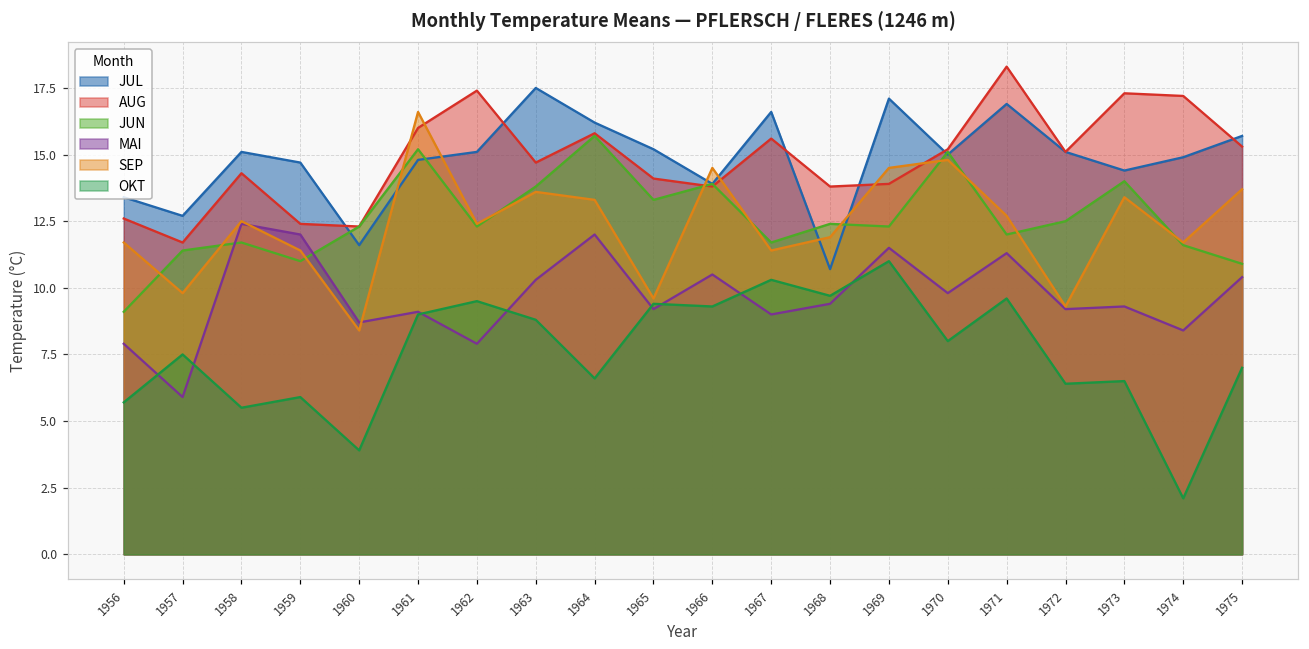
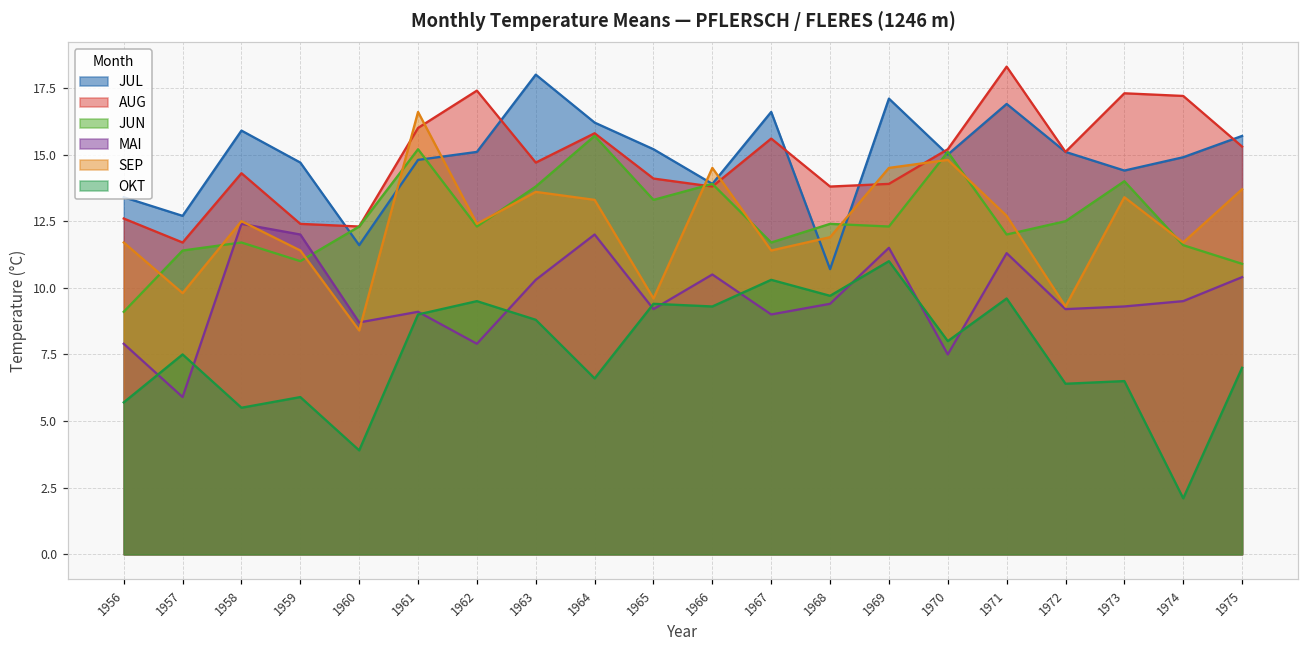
  {
    "JUL": {
      "1957": 12.7,
-     "1958": 15.1,
+     "1958": 15.9,
      "1959": 14.7,
      "1960": 11.6,
      "1961": 14.8,
      "1962": 15.1,
-     "1963": 17.5,
+     "1963": 18.0,
      "1964": 16.2,
      "1965": 15.2,
      "1967": 16.6,
      "1968": 10.7,
      "1969": 17.1,
      "1971": 16.9,
      "1973": 14.4,
      "1974": 14.9,
      "1975": 15.7
    },
    "MAI": {
      "1956": 7.9,
      "1957": 5.9,
      "1959": 12.0,
      "1960": 8.7,
      "1962": 7.9,
      "1963": 10.3,
      "1964": 12.0,
      "1965": 9.2,
      "1966": 10.5,
      "1967": 9.0,
      "1968": 9.4,
      "1969": 11.5,
-     "1970": 9.8,
+     "1970": 7.5,
      "1971": 11.3,
      "1973": 9.3,
-     "1974": 8.4,
+     "1974": 9.5,
      "1975": 10.4
    }
  }
